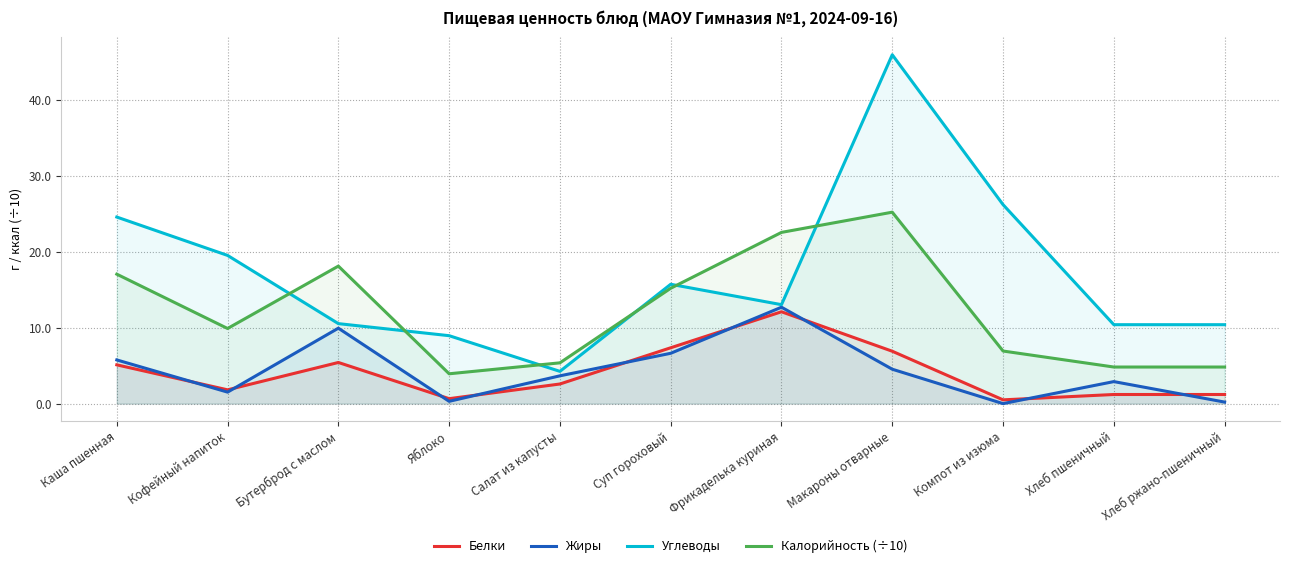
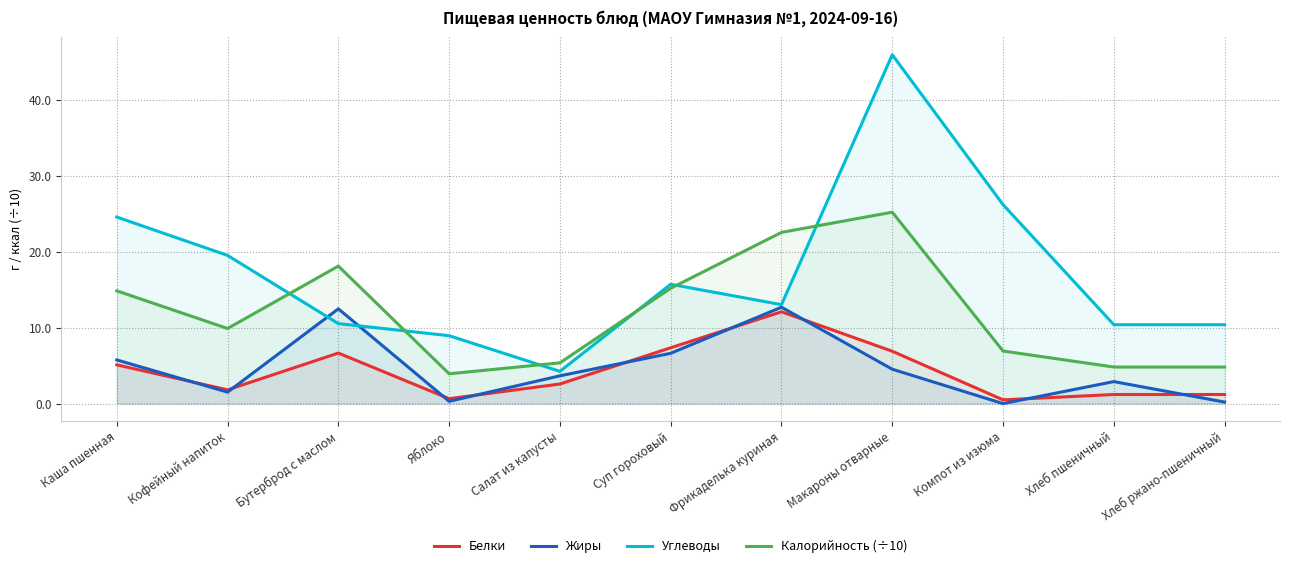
  {
    "Белки": {
      "Каша пшенная": 5,
-     "Бутерброд с маслом": 5,
+     "Бутерброд с маслом": 7,
      "Яблоко": 1,
      "Салат из капусты": 3,
      "Суп гороховый": 7,
      "Фрикаделька куриная": 12,
      "Макароны отварные": 7,
      "Компот из изюма": 0,
      "Хлеб пшеничный": 1,
      "Хлеб ржано-пшеничный": 1
    },
    "Жиры": {
      "Каша пшенная": 6,
-     "Бутерброд с маслом": 10,
+     "Бутерброд с маслом": 12,
      "Яблоко": 0,
      "Салат из капусты": 4,
      "Суп гороховый": 7,
      "Фрикаделька куриная": 13,
      "Макароны отварные": 5,
      "Компот из изюма": 0,
      "Хлеб пшеничный": 3,
      "Хлеб ржано-пшеничный": 0
    },
    "Углеводы": {
      "Каша пшенная": 25,
      "Кофейный напиток": 20,
      "Бутерброд с маслом": 11,
      "Яблоко": 9,
      "Салат из капусты": 4,
      "Суп гороховый": 16,
      "Фрикаделька куриная": 13,
      "Макароны отварные": 46,
      "Компот из изюма": 26,
      "Хлеб пшеничный": 10,
      "Хлеб ржано-пшеничный": 10
    },
    "Калорийность (÷10)": {
-     "Каша пшенная": 17,
+     "Каша пшенная": 15,
      "Кофейный напиток": 10,
      "Бутерброд с маслом": 18,
      "Яблоко": 4,
      "Салат из капусты": 5,
      "Суп гороховый": 15,
      "Фрикаделька куриная": 23,
      "Макароны отварные": 25,
      "Компот из изюма": 7,
      "Хлеб пшеничный": 5,
      "Хлеб ржано-пшеничный": 5
    }
  }
